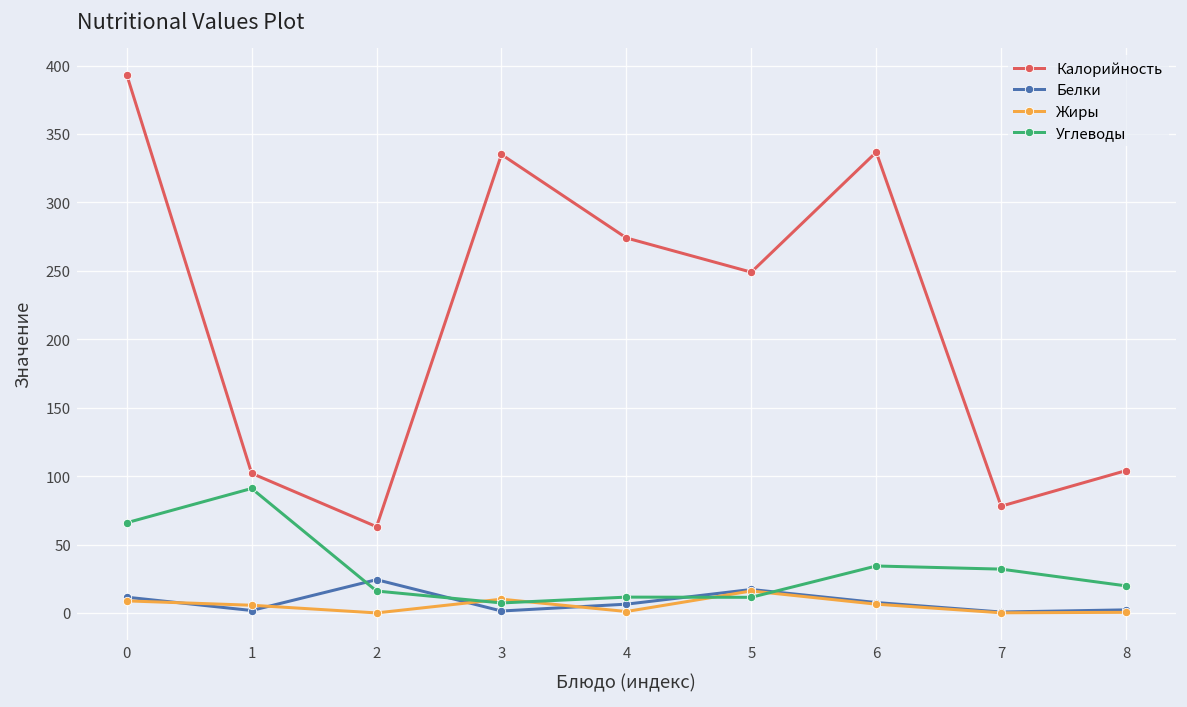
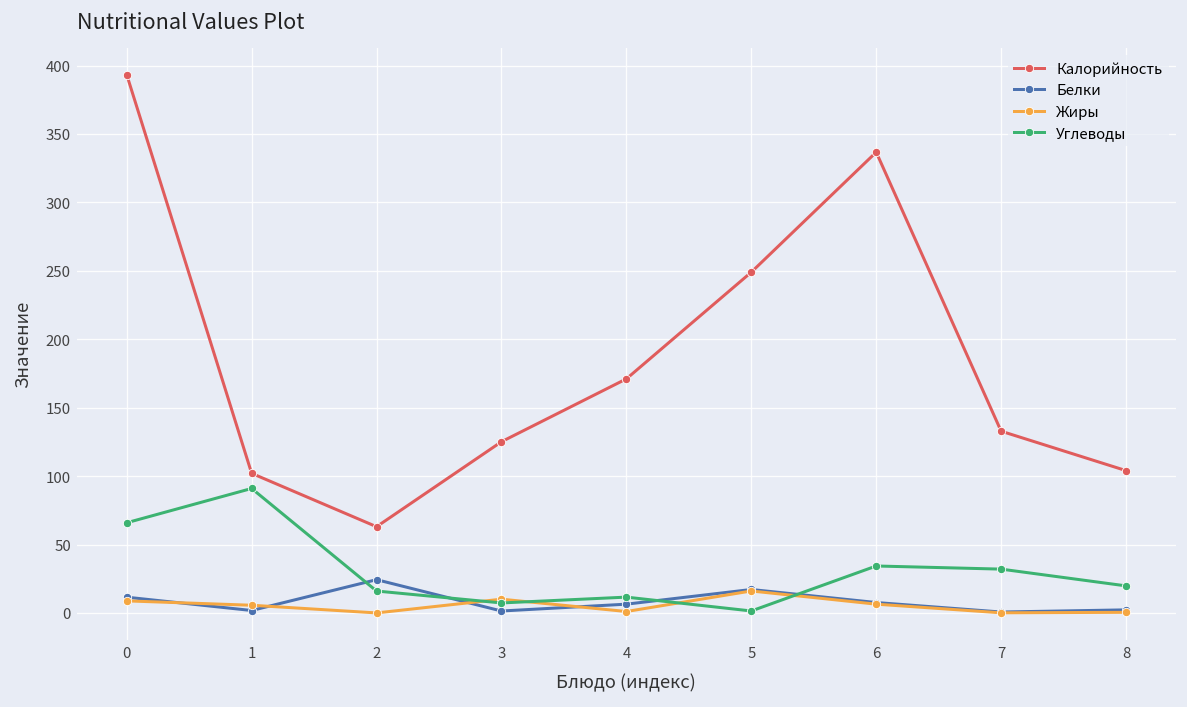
  {
    "Калорийность": {
      "0": 393,
      "1": 102,
      "2": 63,
-     "3": 335,
-     "4": 274,
+     "3": 125,
+     "4": 171,
      "5": 249,
      "6": 337,
-     "7": 78,
+     "7": 133,
      "8": 104
    },
    "Белки": {
      "0": 12,
      "1": 2,
      "2": 24,
      "3": 1,
      "4": 6
    },
    "Жиры": {
      "0": 9,
      "1": 6,
      "2": 0,
      "3": 10,
      "4": 1
    },
    "Углеводы": {
      "0": 66,
      "1": 91,
      "2": 16,
      "3": 7,
      "4": 12,
-     "5": 11,
+     "5": 1,
      "6": 34,
      "7": 32,
      "8": 20
    }
  }
